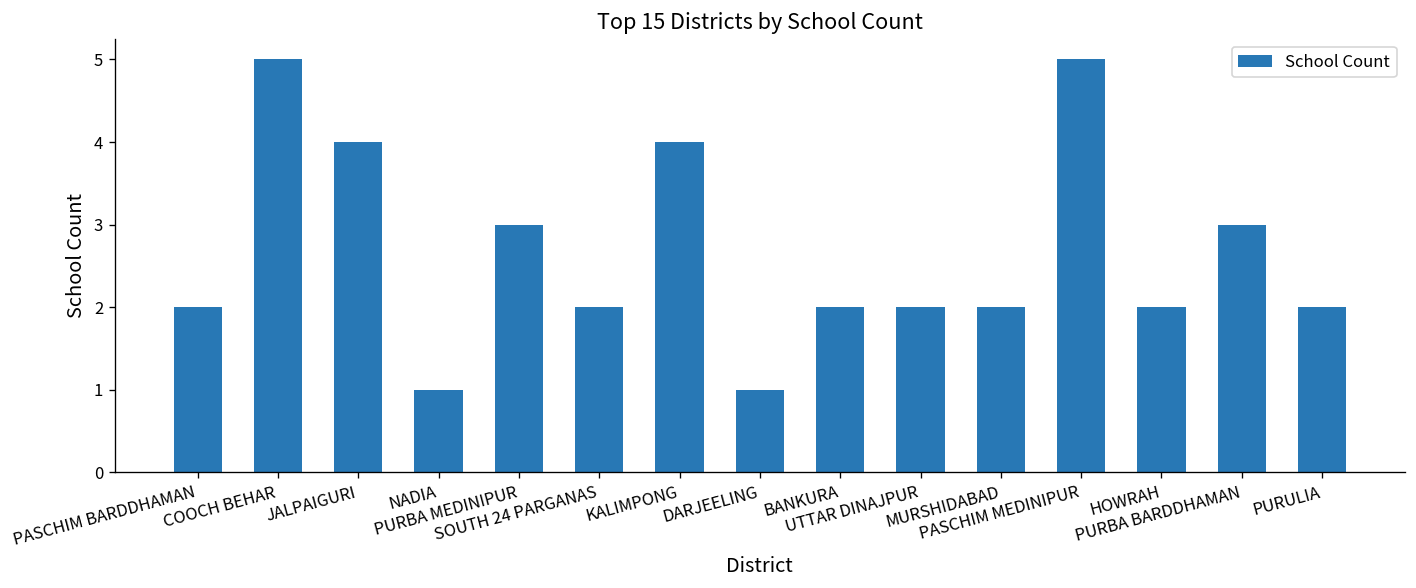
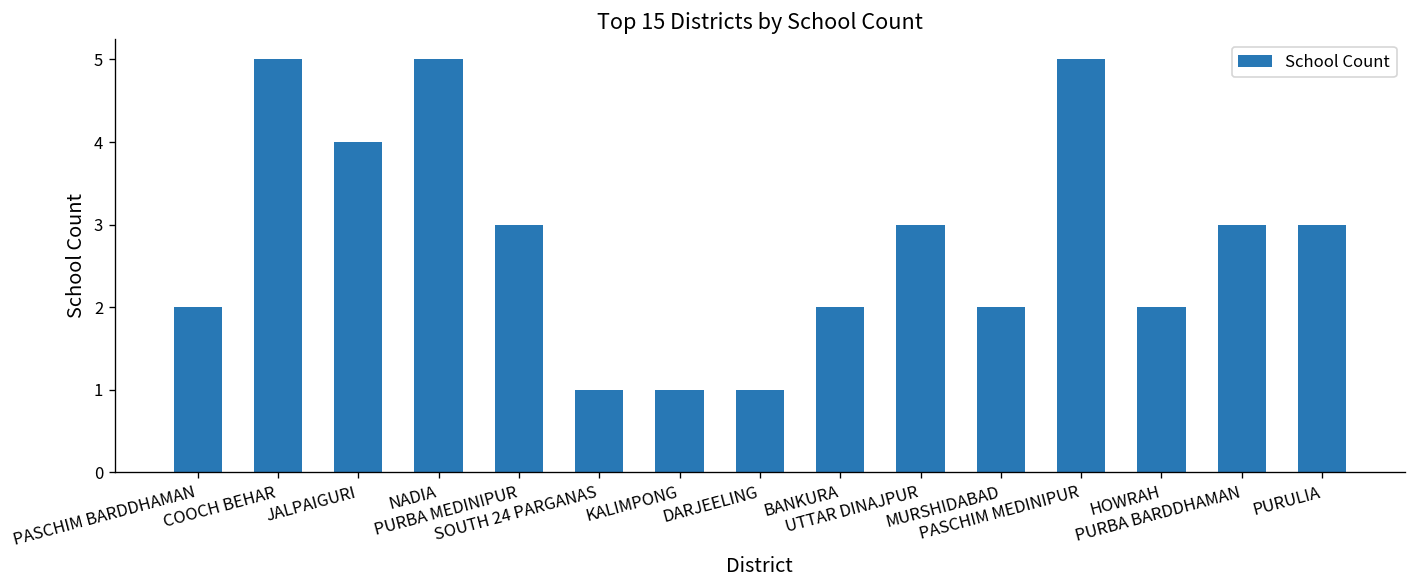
  {
    "PASCHIM BARDDHAMAN": 2,
    "COOCH BEHAR": 5,
    "JALPAIGURI": 4,
-   "NADIA": 1,
+   "NADIA": 5,
    "PURBA MEDINIPUR": 3,
-   "SOUTH 24 PARGANAS": 2,
-   "KALIMPONG": 4,
+   "SOUTH 24 PARGANAS": 1,
+   "KALIMPONG": 1,
    "DARJEELING": 1,
    "BANKURA": 2,
-   "UTTAR DINAJPUR": 2,
+   "UTTAR DINAJPUR": 3,
    "MURSHIDABAD": 2,
    "PASCHIM MEDINIPUR": 5,
    "HOWRAH": 2,
    "PURBA BARDDHAMAN": 3,
-   "PURULIA": 2
+   "PURULIA": 3
  }
